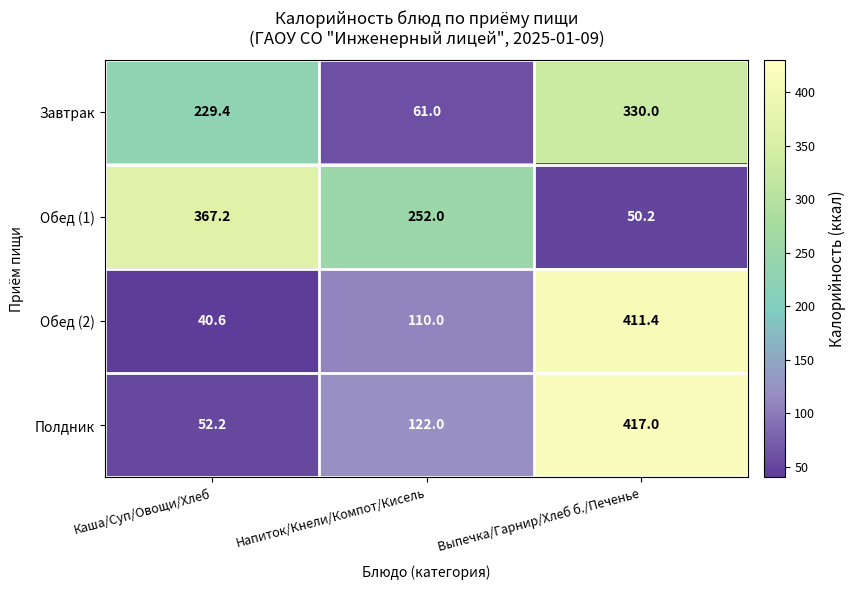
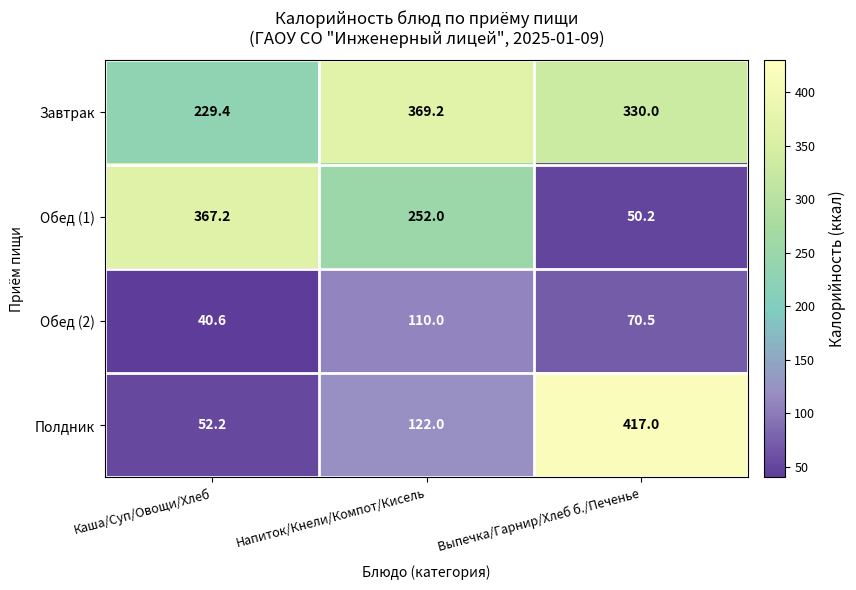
  {
    "Завтрак": {
      "Каша/Суп/Овощи/Хлеб": 229.4,
-     "Напиток/Кнели/Компот/Кисель": 61.0,
+     "Напиток/Кнели/Компот/Кисель": 369.2,
      "Выпечка/Гарнир/Хлеб б./Печенье": 330.0
    },
    "Обед (1)": {
      "Каша/Суп/Овощи/Хлеб": 367.2,
      "Напиток/Кнели/Компот/Кисель": 252.0,
      "Выпечка/Гарнир/Хлеб б./Печенье": 50.2
    },
    "Обед (2)": {
      "Каша/Суп/Овощи/Хлеб": 40.6,
      "Напиток/Кнели/Компот/Кисель": 110.0,
-     "Выпечка/Гарнир/Хлеб б./Печенье": 411.4
+     "Выпечка/Гарнир/Хлеб б./Печенье": 70.5
    },
    "Полдник": {
      "Каша/Суп/Овощи/Хлеб": 52.2,
      "Напиток/Кнели/Компот/Кисель": 122.0,
      "Выпечка/Гарнир/Хлеб б./Печенье": 417.0
    }
  }
